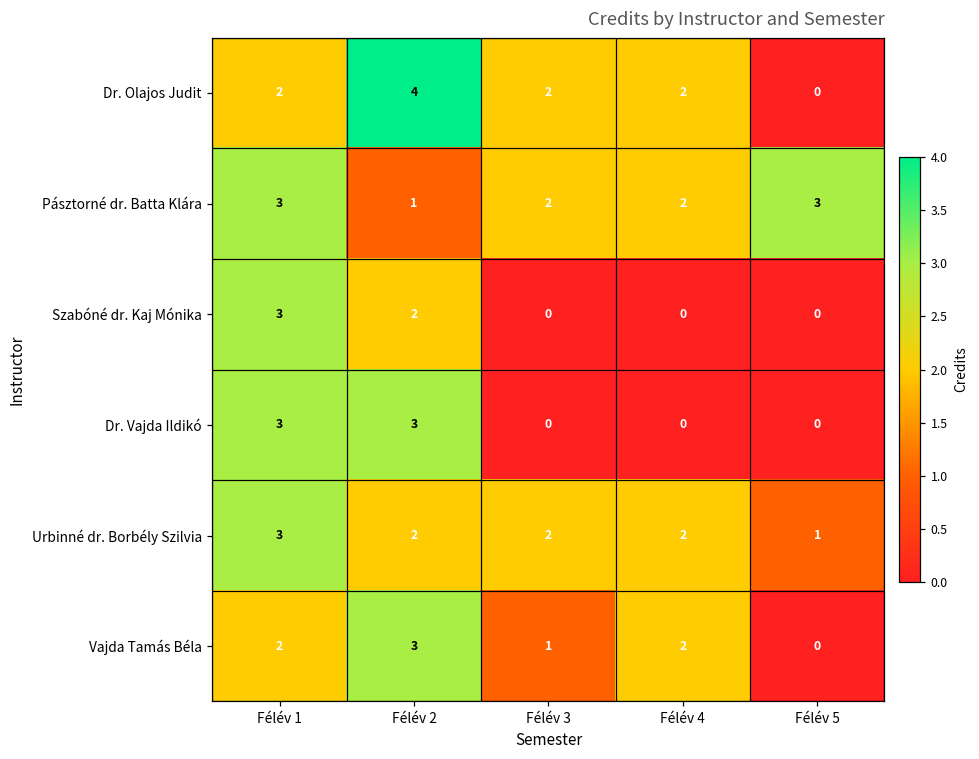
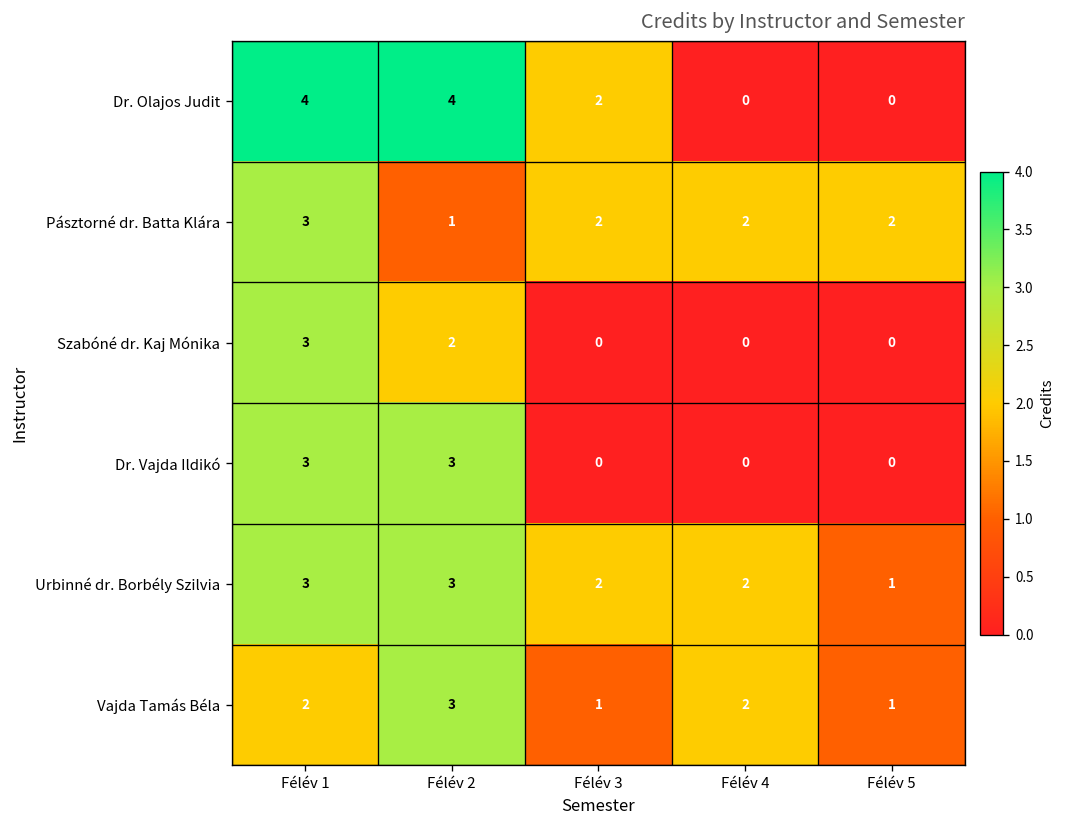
  {
    "Dr. Olajos Judit": {
-     "Félév 1": 2,
+     "Félév 1": 4,
      "Félév 2": 4,
      "Félév 3": 2,
-     "Félév 4": 2,
+     "Félév 4": 0,
      "Félév 5": 0
    },
    "Pásztorné dr. Batta Klára": {
      "Félév 1": 3,
      "Félév 2": 1,
      "Félév 3": 2,
      "Félév 4": 2,
-     "Félév 5": 3
+     "Félév 5": 2
    },
    "Szabóné dr. Kaj Mónika": {
      "Félév 1": 3,
      "Félév 2": 2,
      "Félév 3": 0,
      "Félév 4": 0,
      "Félév 5": 0
    },
    "Dr. Vajda Ildikó": {
      "Félév 1": 3,
      "Félév 2": 3,
      "Félév 3": 0,
      "Félév 4": 0,
      "Félév 5": 0
    },
    "Urbinné dr. Borbély Szilvia": {
      "Félév 1": 3,
-     "Félév 2": 2,
+     "Félév 2": 3,
      "Félév 3": 2,
      "Félév 4": 2,
      "Félév 5": 1
    },
    "Vajda Tamás Béla": {
      "Félév 1": 2,
      "Félév 2": 3,
      "Félév 3": 1,
      "Félév 4": 2,
-     "Félév 5": 0
+     "Félév 5": 1
    }
  }
